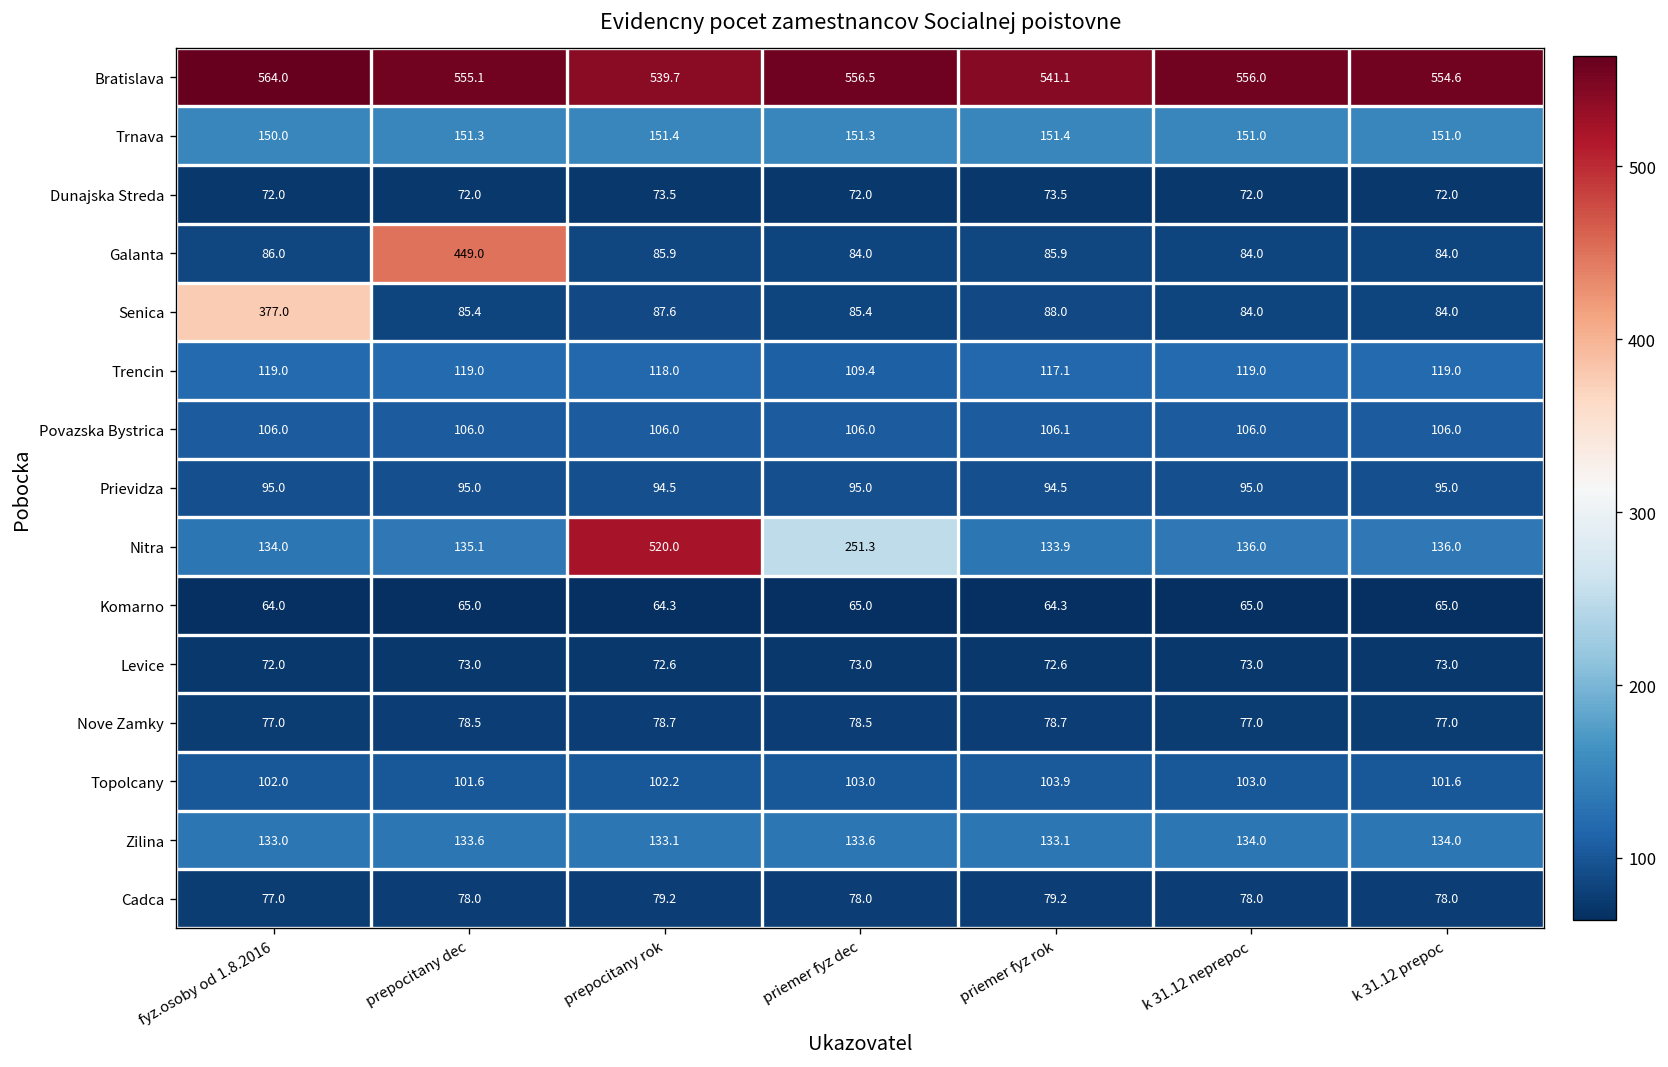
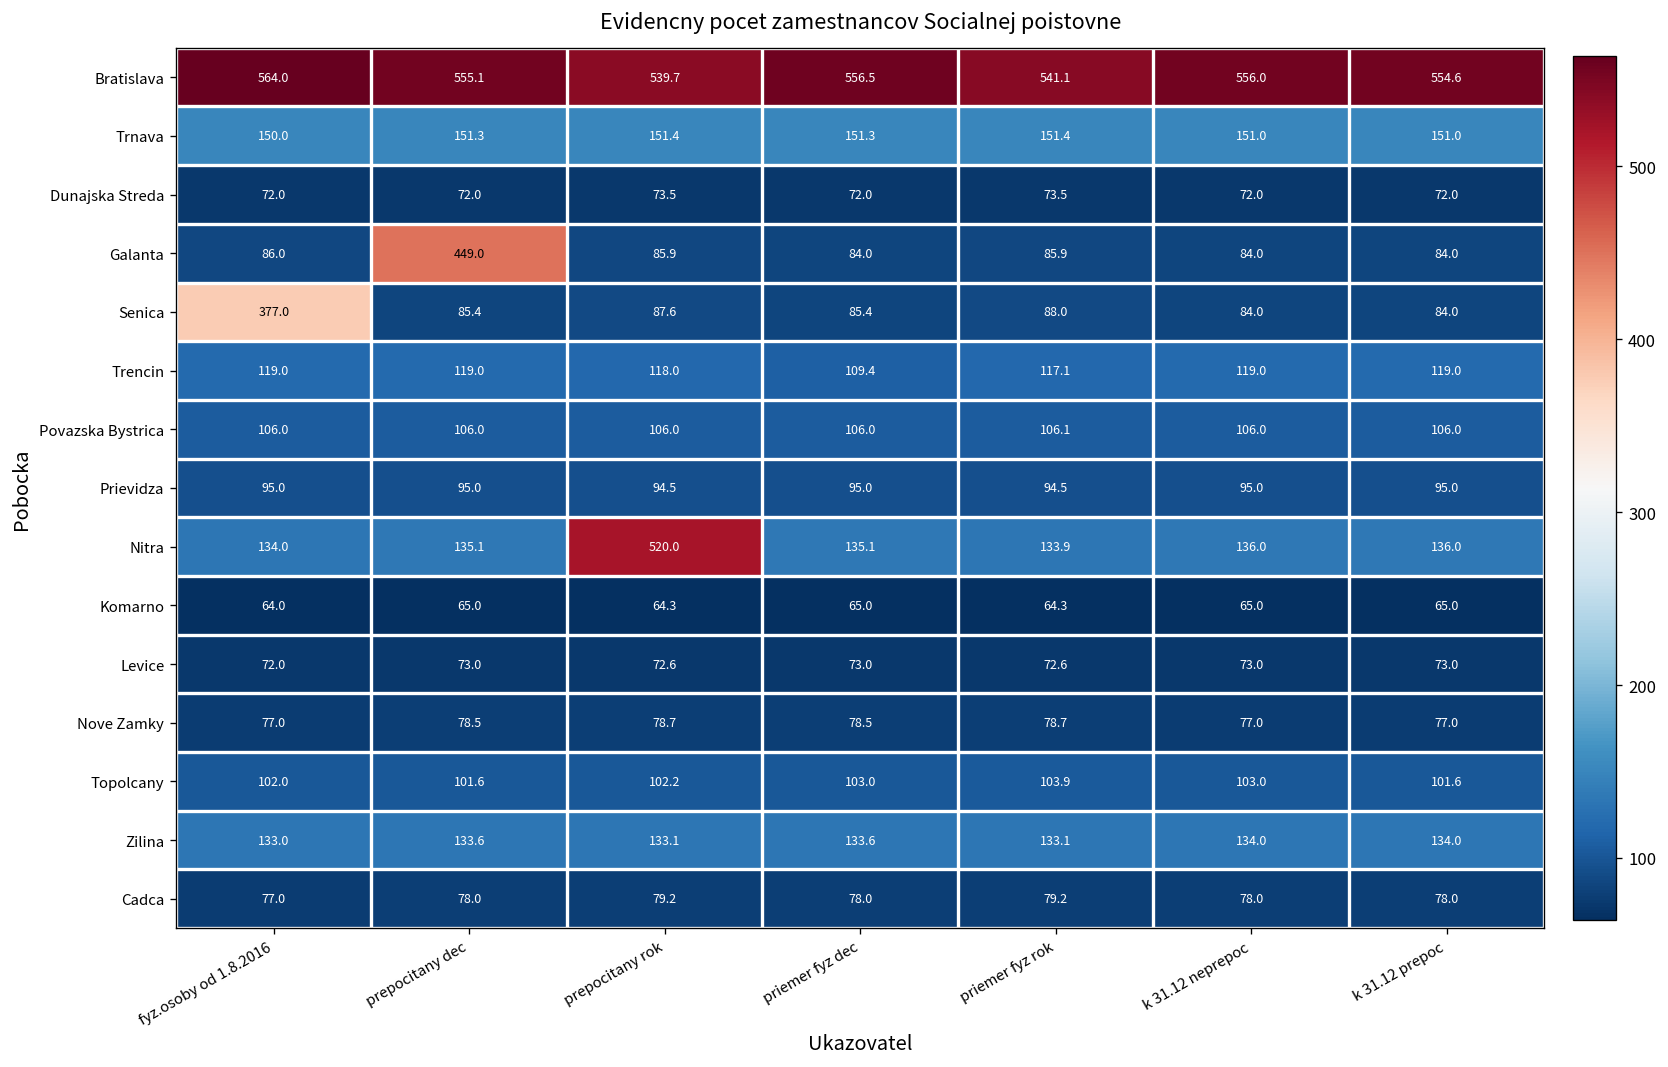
  {
    "Bratislava": {
      "fyz.osoby od 1.8.2016": 564.0,
      "prepocitany dec": 555.1,
      "prepocitany rok": 539.7,
      "priemer fyz dec": 556.5,
      "priemer fyz rok": 541.1,
      "k 31.12 neprepoc": 556.0,
      "k 31.12 prepoc": 554.6
    },
    "Trnava": {
      "fyz.osoby od 1.8.2016": 150.0,
      "prepocitany dec": 151.3,
      "prepocitany rok": 151.4,
      "priemer fyz dec": 151.3,
      "priemer fyz rok": 151.4,
      "k 31.12 neprepoc": 151.0,
      "k 31.12 prepoc": 151.0
    },
    "Dunajska Streda": {
      "fyz.osoby od 1.8.2016": 72.0,
      "prepocitany dec": 72.0,
      "prepocitany rok": 73.5,
      "priemer fyz dec": 72.0,
      "priemer fyz rok": 73.5,
      "k 31.12 neprepoc": 72.0,
      "k 31.12 prepoc": 72.0
    },
    "Galanta": {
      "fyz.osoby od 1.8.2016": 86.0,
      "prepocitany dec": 449.0,
      "prepocitany rok": 85.9,
      "priemer fyz dec": 84.0,
      "priemer fyz rok": 85.9,
      "k 31.12 neprepoc": 84.0,
      "k 31.12 prepoc": 84.0
    },
    "Senica": {
      "fyz.osoby od 1.8.2016": 377.0,
      "prepocitany dec": 85.4,
      "prepocitany rok": 87.6,
      "priemer fyz dec": 85.4,
      "priemer fyz rok": 88.0,
      "k 31.12 neprepoc": 84.0,
      "k 31.12 prepoc": 84.0
    },
    "Trencin": {
      "fyz.osoby od 1.8.2016": 119.0,
      "prepocitany dec": 119.0,
      "prepocitany rok": 118.0,
      "priemer fyz dec": 109.4,
      "priemer fyz rok": 117.1,
      "k 31.12 neprepoc": 119.0,
      "k 31.12 prepoc": 119.0
    },
    "Povazska Bystrica": {
      "fyz.osoby od 1.8.2016": 106.0,
      "prepocitany dec": 106.0,
      "prepocitany rok": 106.0,
      "priemer fyz dec": 106.0,
      "priemer fyz rok": 106.1,
      "k 31.12 neprepoc": 106.0,
      "k 31.12 prepoc": 106.0
    },
    "Prievidza": {
      "fyz.osoby od 1.8.2016": 95.0,
      "prepocitany dec": 95.0,
      "prepocitany rok": 94.5,
      "priemer fyz dec": 95.0,
      "priemer fyz rok": 94.5,
      "k 31.12 neprepoc": 95.0,
      "k 31.12 prepoc": 95.0
    },
    "Nitra": {
      "fyz.osoby od 1.8.2016": 134.0,
      "prepocitany dec": 135.1,
      "prepocitany rok": 520.0,
-     "priemer fyz dec": 251.3,
+     "priemer fyz dec": 135.1,
      "priemer fyz rok": 133.9,
      "k 31.12 neprepoc": 136.0,
      "k 31.12 prepoc": 136.0
    },
    "Komarno": {
      "fyz.osoby od 1.8.2016": 64.0,
      "prepocitany dec": 65.0,
      "prepocitany rok": 64.3,
      "priemer fyz dec": 65.0,
      "priemer fyz rok": 64.3,
      "k 31.12 neprepoc": 65.0,
      "k 31.12 prepoc": 65.0
    },
    "Levice": {
      "fyz.osoby od 1.8.2016": 72.0,
      "prepocitany dec": 73.0,
      "prepocitany rok": 72.6,
      "priemer fyz dec": 73.0,
      "priemer fyz rok": 72.6,
      "k 31.12 neprepoc": 73.0,
      "k 31.12 prepoc": 73.0
    },
    "Nove Zamky": {
      "fyz.osoby od 1.8.2016": 77.0,
      "prepocitany dec": 78.5,
      "prepocitany rok": 78.7,
      "priemer fyz dec": 78.5,
      "priemer fyz rok": 78.7,
      "k 31.12 neprepoc": 77.0,
      "k 31.12 prepoc": 77.0
    },
    "Topolcany": {
      "fyz.osoby od 1.8.2016": 102.0,
      "prepocitany dec": 101.6,
      "prepocitany rok": 102.2,
      "priemer fyz dec": 103.0,
      "priemer fyz rok": 103.9,
      "k 31.12 neprepoc": 103.0,
      "k 31.12 prepoc": 101.6
    },
    "Zilina": {
      "fyz.osoby od 1.8.2016": 133.0,
      "prepocitany dec": 133.6,
      "prepocitany rok": 133.1,
      "priemer fyz dec": 133.6,
      "priemer fyz rok": 133.1,
      "k 31.12 neprepoc": 134.0,
      "k 31.12 prepoc": 134.0
    },
    "Cadca": {
      "fyz.osoby od 1.8.2016": 77.0,
      "prepocitany dec": 78.0,
      "prepocitany rok": 79.2,
      "priemer fyz dec": 78.0,
      "priemer fyz rok": 79.2,
      "k 31.12 neprepoc": 78.0,
      "k 31.12 prepoc": 78.0
    }
  }
